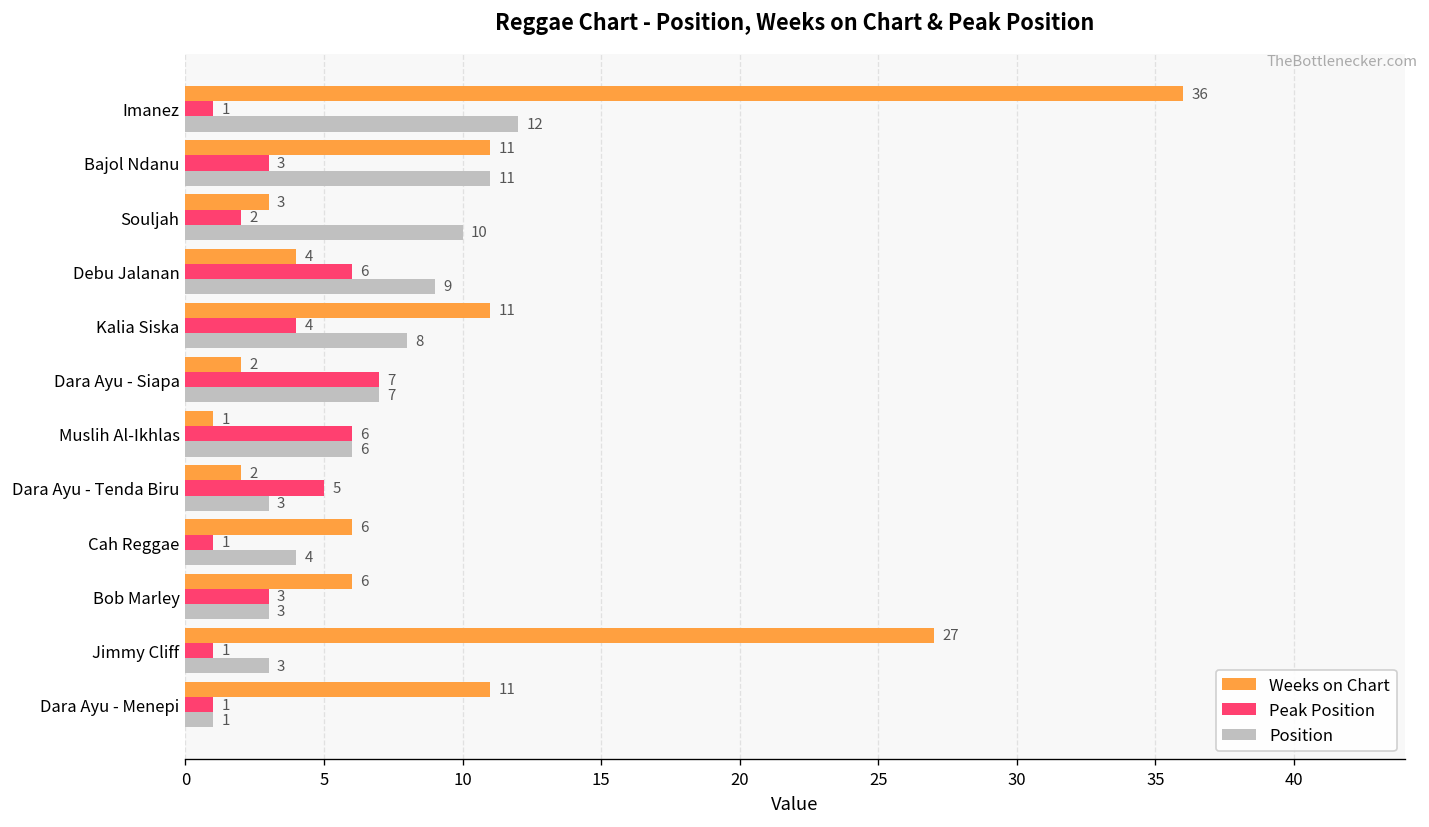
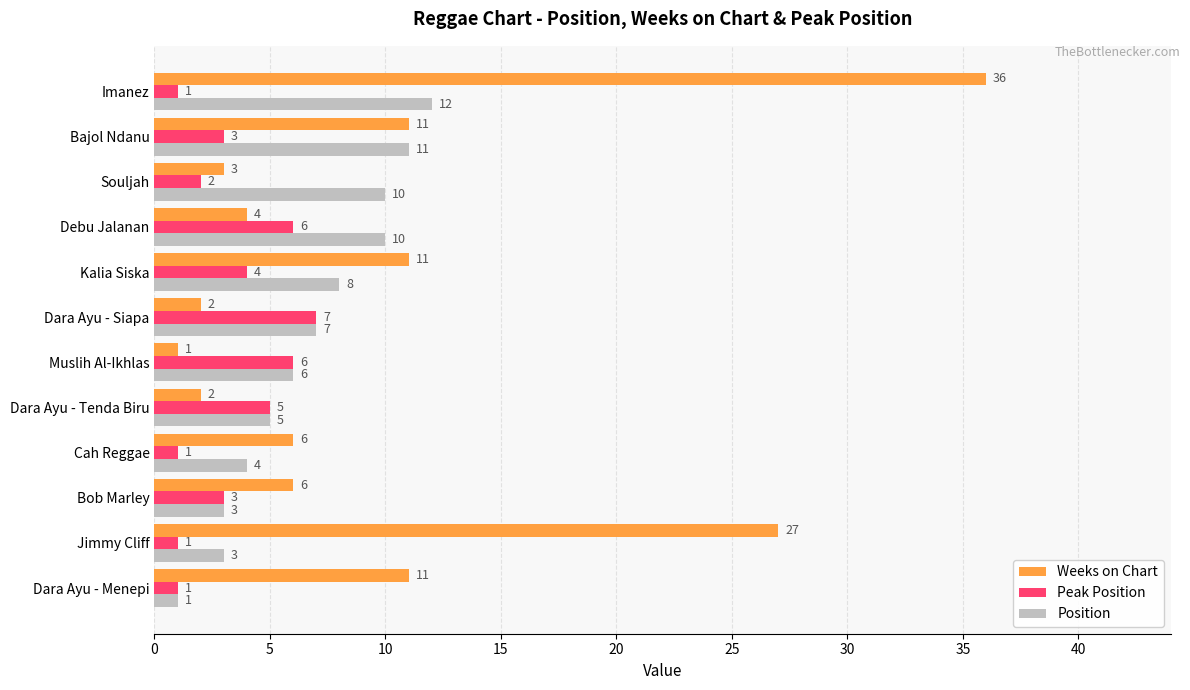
  {
    "Weeks on Chart": {
      "Imanez": 36,
      "Bajol Ndanu": 11,
      "Souljah": 3,
      "Debu Jalanan": 4,
      "Kalia Siska": 11,
      "Dara Ayu - Siapa": 2,
      "Muslih Al-Ikhlas": 1,
      "Dara Ayu - Tenda Biru": 2,
      "Cah Reggae": 6,
      "Bob Marley": 6,
      "Jimmy Cliff": 27,
      "Dara Ayu - Menepi": 11
    },
    "Peak Position": {
      "Imanez": 1,
      "Bajol Ndanu": 3,
      "Souljah": 2,
      "Debu Jalanan": 6,
      "Kalia Siska": 4,
      "Dara Ayu - Siapa": 7,
      "Muslih Al-Ikhlas": 6,
      "Dara Ayu - Tenda Biru": 5,
      "Cah Reggae": 1,
      "Bob Marley": 3,
      "Jimmy Cliff": 1,
      "Dara Ayu - Menepi": 1
    },
    "Position": {
      "Imanez": 12,
      "Bajol Ndanu": 11,
      "Souljah": 10,
-     "Debu Jalanan": 9,
+     "Debu Jalanan": 10,
      "Kalia Siska": 8,
      "Dara Ayu - Siapa": 7,
      "Muslih Al-Ikhlas": 6,
-     "Dara Ayu - Tenda Biru": 3,
+     "Dara Ayu - Tenda Biru": 5,
      "Cah Reggae": 4,
      "Bob Marley": 3,
      "Jimmy Cliff": 3,
      "Dara Ayu - Menepi": 1
    }
  }
